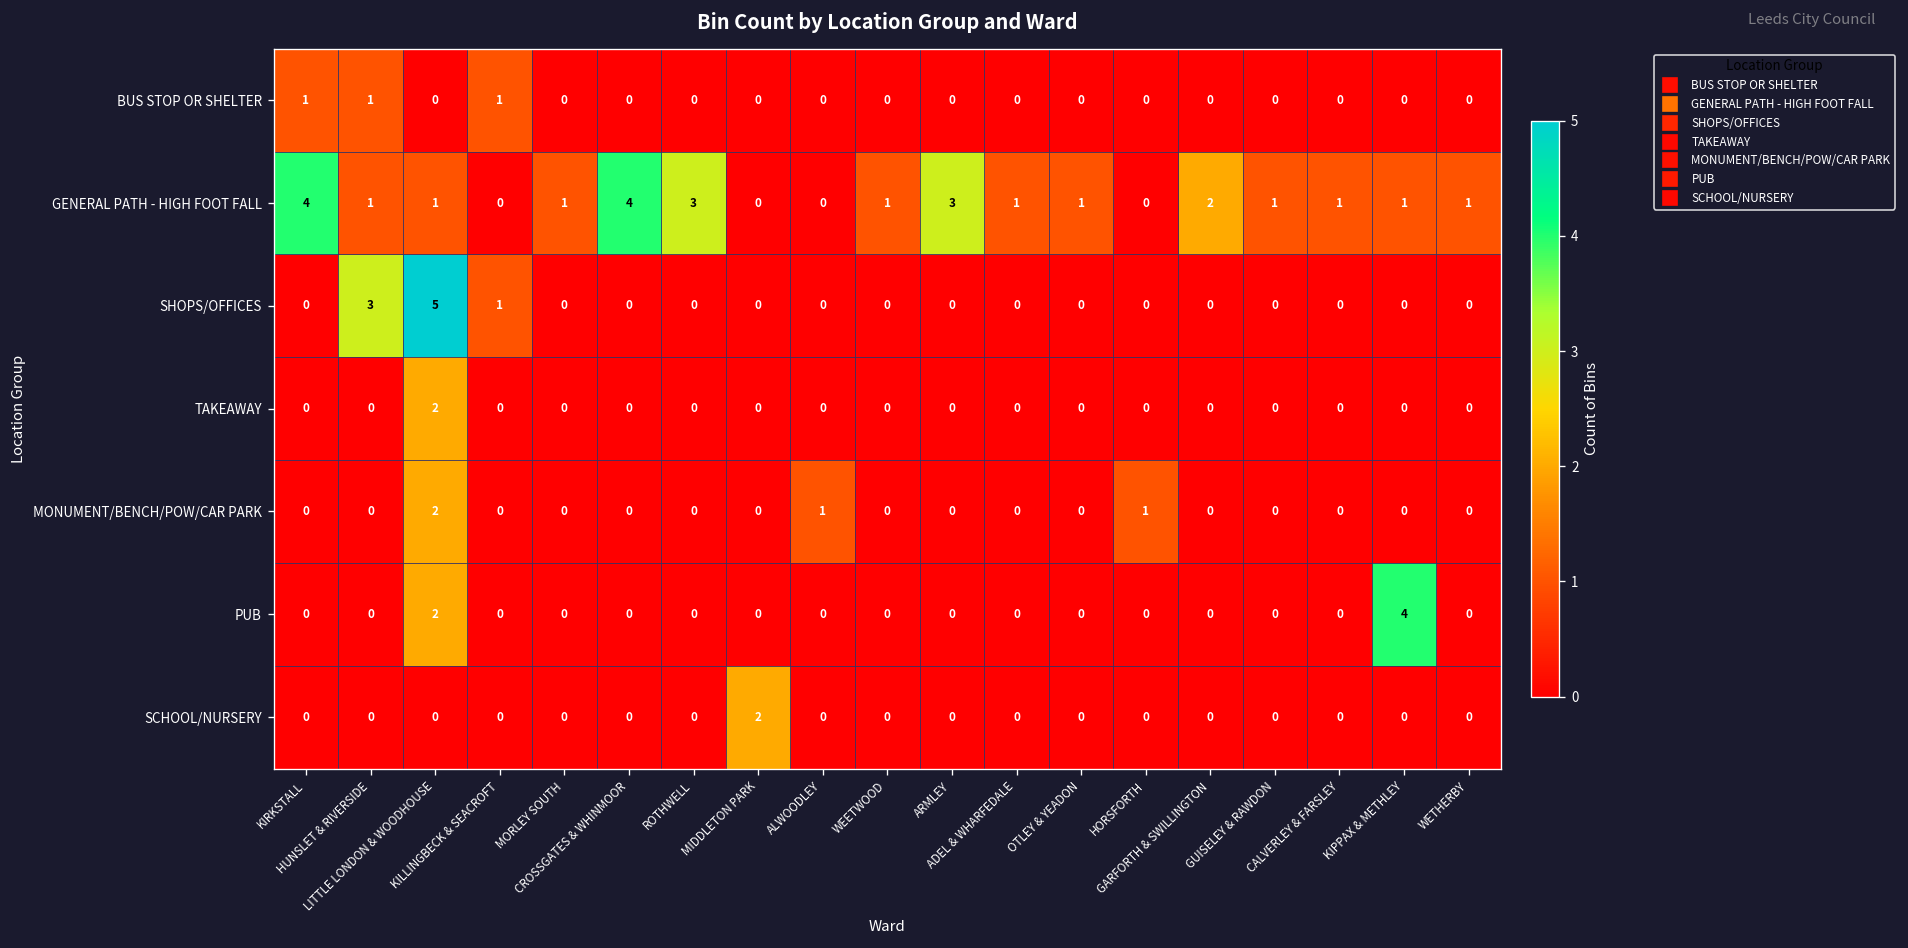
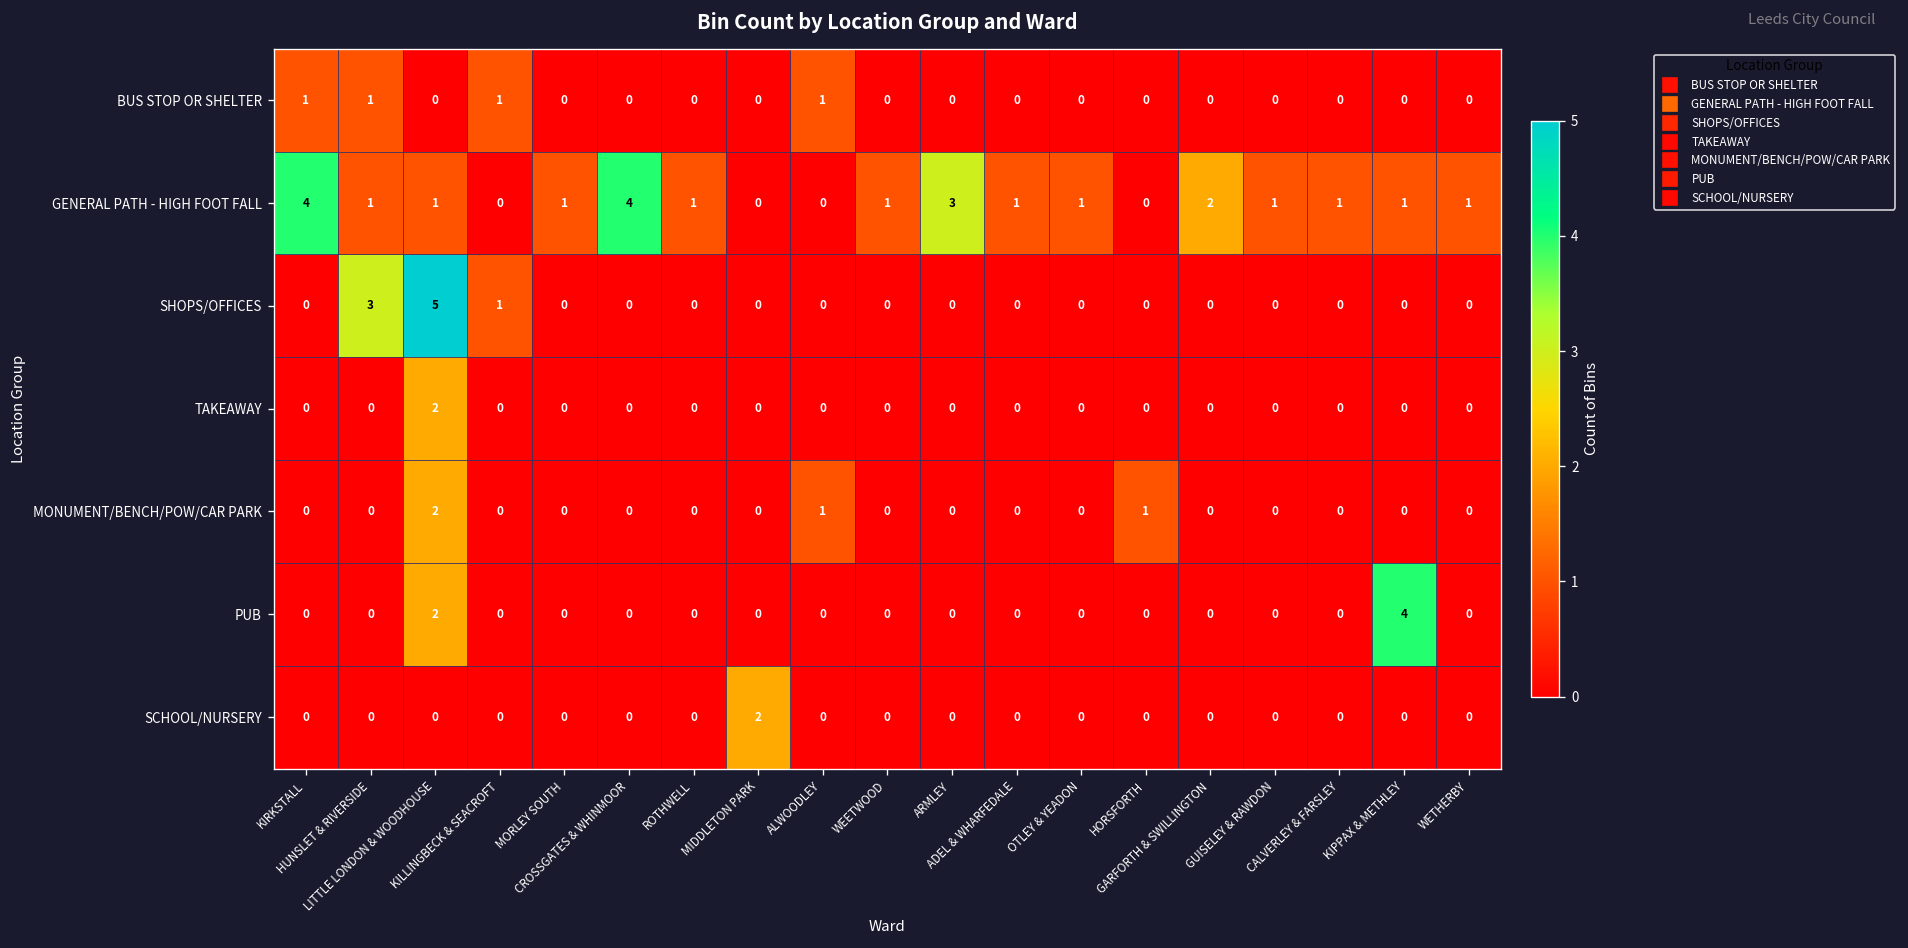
  {
    "BUS STOP OR SHELTER": {
      "KIRKSTALL": 1,
      "HUNSLET & RIVERSIDE": 1,
      "LITTLE LONDON & WOODHOUSE": 0,
      "KILLINGBECK & SEACROFT": 1,
      "MORLEY SOUTH": 0,
      "CROSSGATES & WHINMOOR": 0,
      "ROTHWELL": 0,
      "MIDDLETON PARK": 0,
-     "ALWOODLEY": 0,
+     "ALWOODLEY": 1,
      "WEETWOOD": 0,
      "ARMLEY": 0,
      "ADEL & WHARFEDALE": 0,
      "OTLEY & YEADON": 0,
      "HORSFORTH": 0,
      "GARFORTH & SWILLINGTON": 0,
      "GUISELEY & RAWDON": 0,
      "CALVERLEY & FARSLEY": 0,
      "KIPPAX & METHLEY": 0,
      "WETHERBY": 0
    },
    "GENERAL PATH - HIGH FOOT FALL": {
      "KIRKSTALL": 4,
      "HUNSLET & RIVERSIDE": 1,
      "LITTLE LONDON & WOODHOUSE": 1,
      "KILLINGBECK & SEACROFT": 0,
      "MORLEY SOUTH": 1,
      "CROSSGATES & WHINMOOR": 4,
-     "ROTHWELL": 3,
+     "ROTHWELL": 1,
      "MIDDLETON PARK": 0,
      "ALWOODLEY": 0,
      "WEETWOOD": 1,
      "ARMLEY": 3,
      "ADEL & WHARFEDALE": 1,
      "OTLEY & YEADON": 1,
      "HORSFORTH": 0,
      "GARFORTH & SWILLINGTON": 2,
      "GUISELEY & RAWDON": 1,
      "CALVERLEY & FARSLEY": 1,
      "KIPPAX & METHLEY": 1,
      "WETHERBY": 1
    },
    "SHOPS/OFFICES": {
      "KIRKSTALL": 0,
      "HUNSLET & RIVERSIDE": 3,
      "LITTLE LONDON & WOODHOUSE": 5,
      "KILLINGBECK & SEACROFT": 1,
      "MORLEY SOUTH": 0,
      "CROSSGATES & WHINMOOR": 0,
      "ROTHWELL": 0,
      "MIDDLETON PARK": 0,
      "ALWOODLEY": 0,
      "WEETWOOD": 0,
      "ARMLEY": 0,
      "ADEL & WHARFEDALE": 0,
      "OTLEY & YEADON": 0,
      "HORSFORTH": 0,
      "GARFORTH & SWILLINGTON": 0,
      "GUISELEY & RAWDON": 0,
      "CALVERLEY & FARSLEY": 0,
      "KIPPAX & METHLEY": 0,
      "WETHERBY": 0
    },
    "TAKEAWAY": {
      "KIRKSTALL": 0,
      "HUNSLET & RIVERSIDE": 0,
      "LITTLE LONDON & WOODHOUSE": 2,
      "KILLINGBECK & SEACROFT": 0,
      "MORLEY SOUTH": 0,
      "CROSSGATES & WHINMOOR": 0,
      "ROTHWELL": 0,
      "MIDDLETON PARK": 0,
      "ALWOODLEY": 0,
      "WEETWOOD": 0,
      "ARMLEY": 0,
      "ADEL & WHARFEDALE": 0,
      "OTLEY & YEADON": 0,
      "HORSFORTH": 0,
      "GARFORTH & SWILLINGTON": 0,
      "GUISELEY & RAWDON": 0,
      "CALVERLEY & FARSLEY": 0,
      "KIPPAX & METHLEY": 0,
      "WETHERBY": 0
    },
    "MONUMENT/BENCH/POW/CAR PARK": {
      "KIRKSTALL": 0,
      "HUNSLET & RIVERSIDE": 0,
      "LITTLE LONDON & WOODHOUSE": 2,
      "KILLINGBECK & SEACROFT": 0,
      "MORLEY SOUTH": 0,
      "CROSSGATES & WHINMOOR": 0,
      "ROTHWELL": 0,
      "MIDDLETON PARK": 0,
      "ALWOODLEY": 1,
      "WEETWOOD": 0,
      "ARMLEY": 0,
      "ADEL & WHARFEDALE": 0,
      "OTLEY & YEADON": 0,
      "HORSFORTH": 1,
      "GARFORTH & SWILLINGTON": 0,
      "GUISELEY & RAWDON": 0,
      "CALVERLEY & FARSLEY": 0,
      "KIPPAX & METHLEY": 0,
      "WETHERBY": 0
    },
    "PUB": {
      "KIRKSTALL": 0,
      "HUNSLET & RIVERSIDE": 0,
      "LITTLE LONDON & WOODHOUSE": 2,
      "KILLINGBECK & SEACROFT": 0,
      "MORLEY SOUTH": 0,
      "CROSSGATES & WHINMOOR": 0,
      "ROTHWELL": 0,
      "MIDDLETON PARK": 0,
      "ALWOODLEY": 0,
      "WEETWOOD": 0,
      "ARMLEY": 0,
      "ADEL & WHARFEDALE": 0,
      "OTLEY & YEADON": 0,
      "HORSFORTH": 0,
      "GARFORTH & SWILLINGTON": 0,
      "GUISELEY & RAWDON": 0,
      "CALVERLEY & FARSLEY": 0,
      "KIPPAX & METHLEY": 4,
      "WETHERBY": 0
    },
    "SCHOOL/NURSERY": {
      "KIRKSTALL": 0,
      "HUNSLET & RIVERSIDE": 0,
      "LITTLE LONDON & WOODHOUSE": 0,
      "KILLINGBECK & SEACROFT": 0,
      "MORLEY SOUTH": 0,
      "CROSSGATES & WHINMOOR": 0,
      "ROTHWELL": 0,
      "MIDDLETON PARK": 2,
      "ALWOODLEY": 0,
      "WEETWOOD": 0,
      "ARMLEY": 0,
      "ADEL & WHARFEDALE": 0,
      "OTLEY & YEADON": 0,
      "HORSFORTH": 0,
      "GARFORTH & SWILLINGTON": 0,
      "GUISELEY & RAWDON": 0,
      "CALVERLEY & FARSLEY": 0,
      "KIPPAX & METHLEY": 0,
      "WETHERBY": 0
    }
  }
